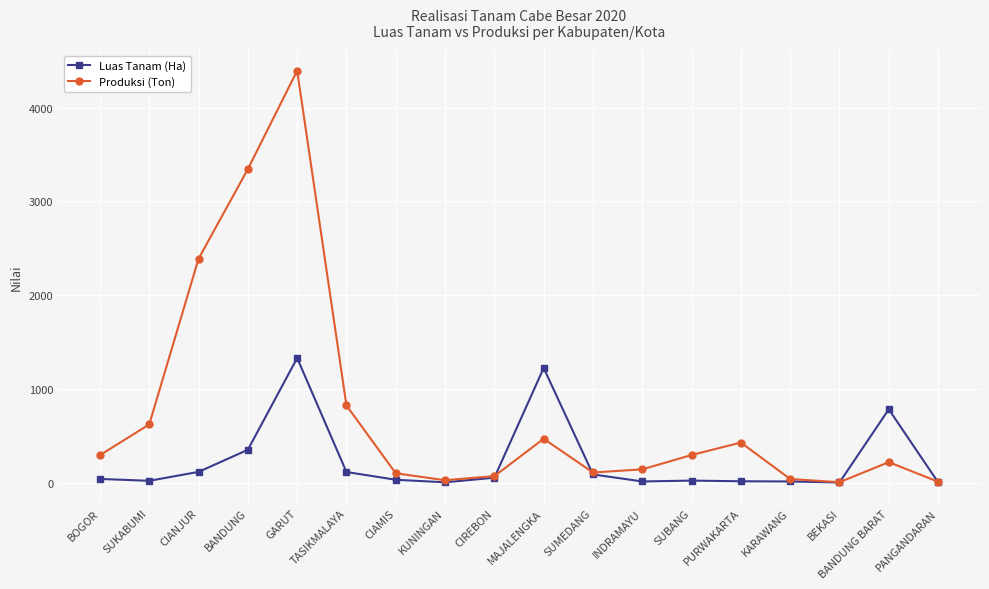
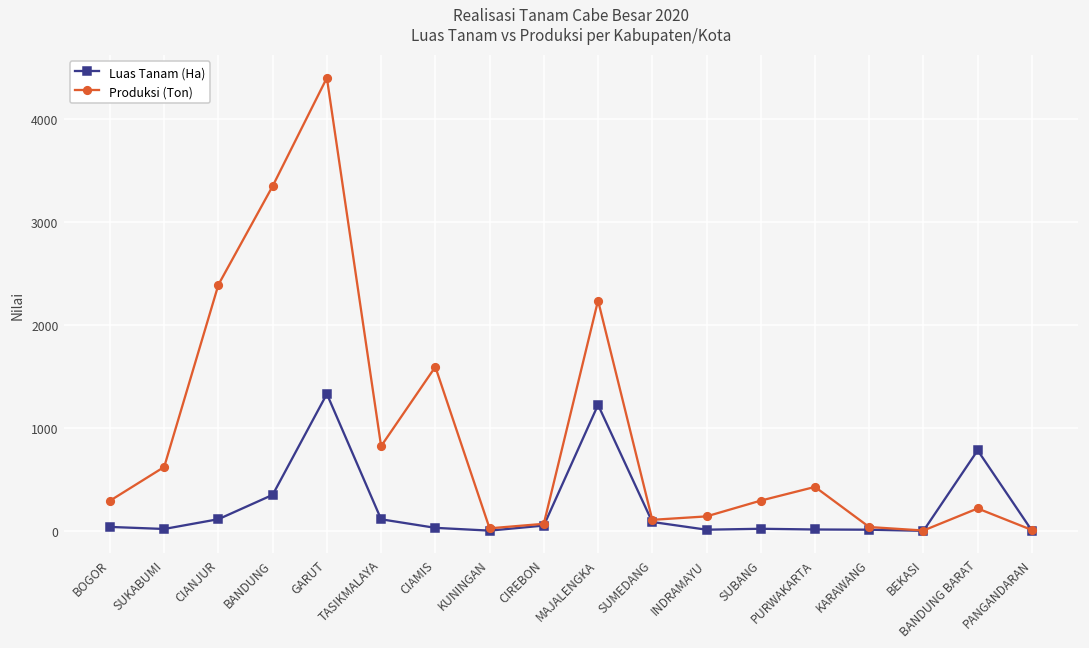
  {
    "Luas Tanam (Ha)": {
      "BOGOR": 0,
      "SUKABUMI": 0,
      "CIANJUR": 100,
      "BANDUNG": 400,
      "GARUT": 1300,
      "TASIKMALAYA": 100,
      "CIAMIS": 0,
      "MAJALENGKA": 1200,
      "INDRAMAYU": 0,
      "SUBANG": 0,
      "PURWAKARTA": 0,
      "BANDUNG BARAT": 800
    },
    "Produksi (Ton)": {
      "BOGOR": 300,
      "SUKABUMI": 600,
      "CIANJUR": 2400,
      "BANDUNG": 3300,
      "GARUT": 4400,
      "TASIKMALAYA": 800,
-     "CIAMIS": 100,
-     "MAJALENGKA": 500,
+     "CIAMIS": 1600,
+     "MAJALENGKA": 2200,
      "INDRAMAYU": 100,
      "SUBANG": 300,
      "PURWAKARTA": 400,
      "BANDUNG BARAT": 200
    }
  }
